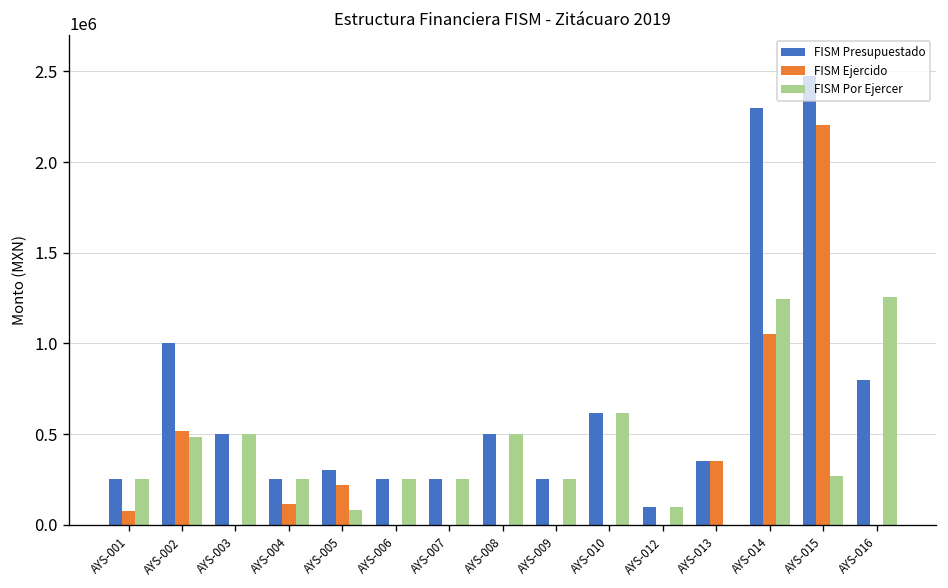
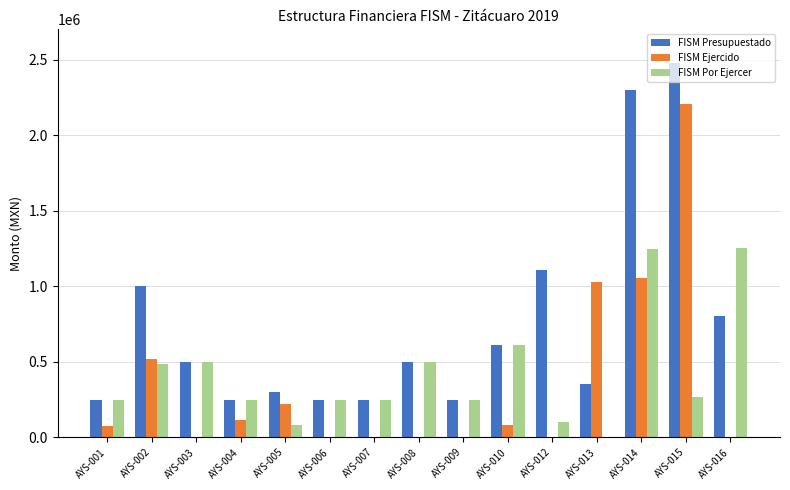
  {
    "FISM Presupuestado": {
      "AYS-001": 250000,
      "AYS-002": 1000000,
      "AYS-003": 500000,
      "AYS-004": 250000,
      "AYS-005": 300000,
      "AYS-006": 250000,
      "AYS-007": 250000,
      "AYS-008": 500000,
      "AYS-009": 250000,
      "AYS-010": 610000,
-     "AYS-012": 100000,
+     "AYS-012": 1110000,
      "AYS-013": 350000,
      "AYS-014": 2300000,
      "AYS-016": 800000
    },
    "FISM Ejercido": {
      "AYS-001": 70000,
      "AYS-002": 520000,
      "AYS-003": 0,
      "AYS-004": 120000,
      "AYS-005": 220000,
      "AYS-006": 0,
      "AYS-007": 0,
      "AYS-008": 0,
      "AYS-009": 0,
-     "AYS-010": 0,
+     "AYS-010": 80000,
      "AYS-012": 0,
-     "AYS-013": 350000,
+     "AYS-013": 1030000,
      "AYS-014": 1050000,
      "AYS-015": 2210000,
      "AYS-016": 0
    },
    "FISM Por Ejercer": {
      "AYS-001": 250000,
      "AYS-002": 480000,
      "AYS-003": 500000,
      "AYS-004": 250000,
      "AYS-005": 80000,
      "AYS-006": 250000,
      "AYS-007": 250000,
      "AYS-008": 500000,
      "AYS-009": 250000,
      "AYS-010": 610000,
      "AYS-012": 100000,
      "AYS-013": 0,
      "AYS-014": 1250000,
      "AYS-015": 270000,
      "AYS-016": 1250000
    }
  }
